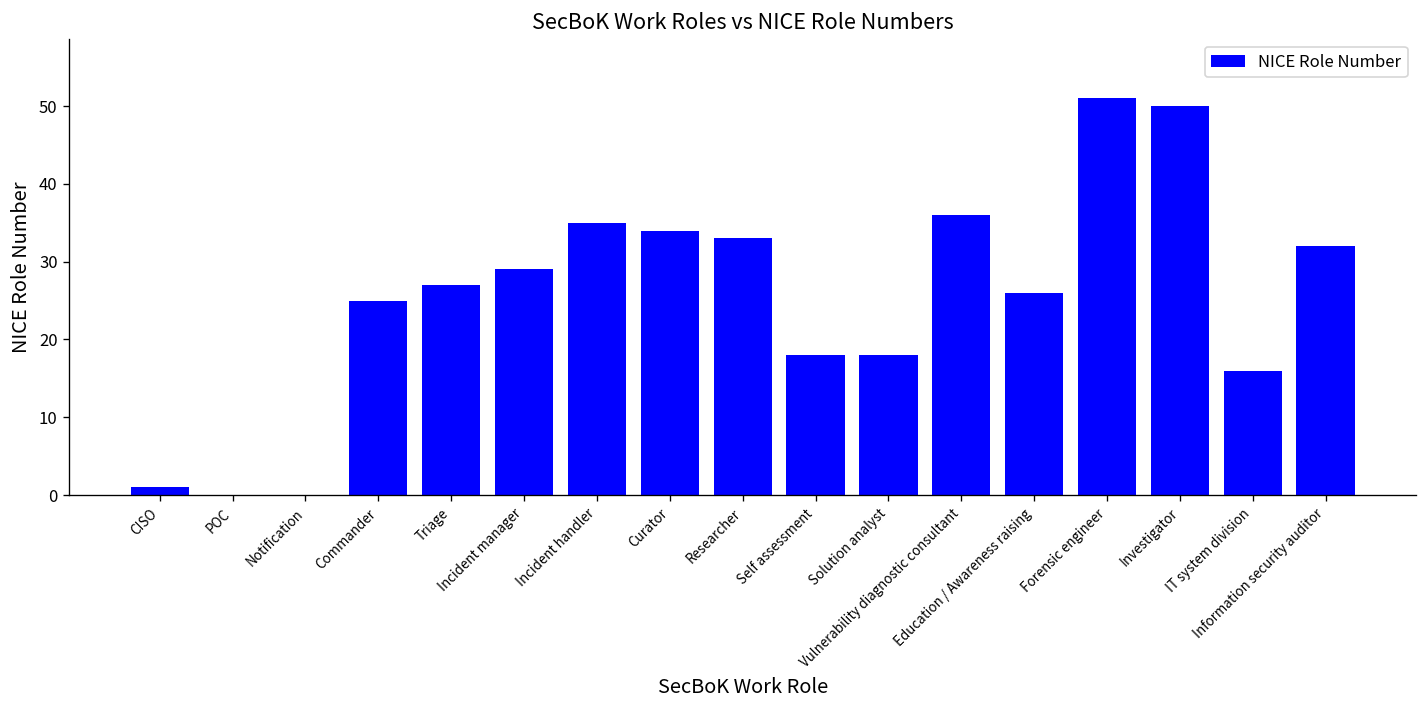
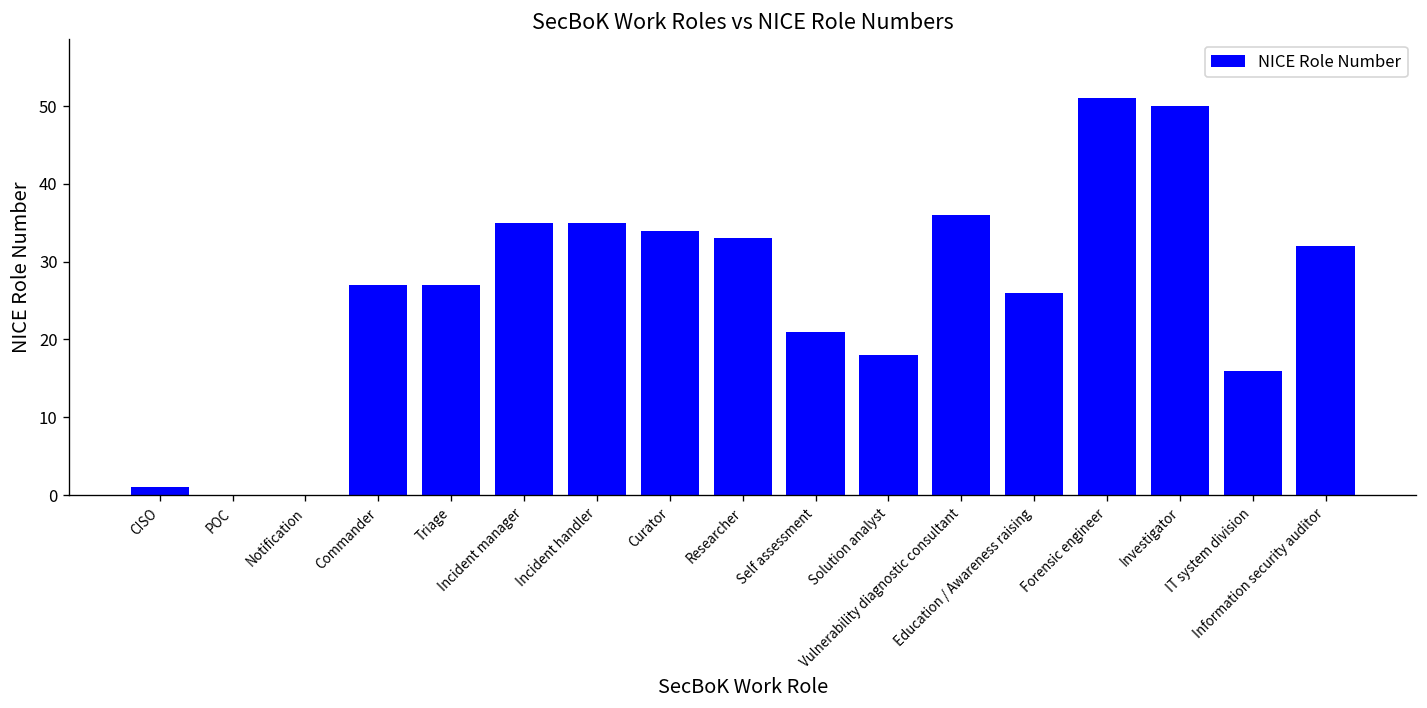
  {
    "CISO": 1,
    "POC": 0,
    "Notification": 0,
-   "Commander": 25,
+   "Commander": 27,
    "Triage": 27,
-   "Incident manager": 29,
+   "Incident manager": 35,
    "Incident handler": 35,
    "Curator": 34,
    "Researcher": 33,
-   "Self assessment": 18,
+   "Self assessment": 21,
    "Solution analyst": 18,
    "Vulnerability diagnostic consultant": 36,
    "Education / Awareness raising": 26,
    "Forensic engineer": 51,
    "Investigator": 50,
    "IT system division": 16,
    "Information security auditor": 32
  }
